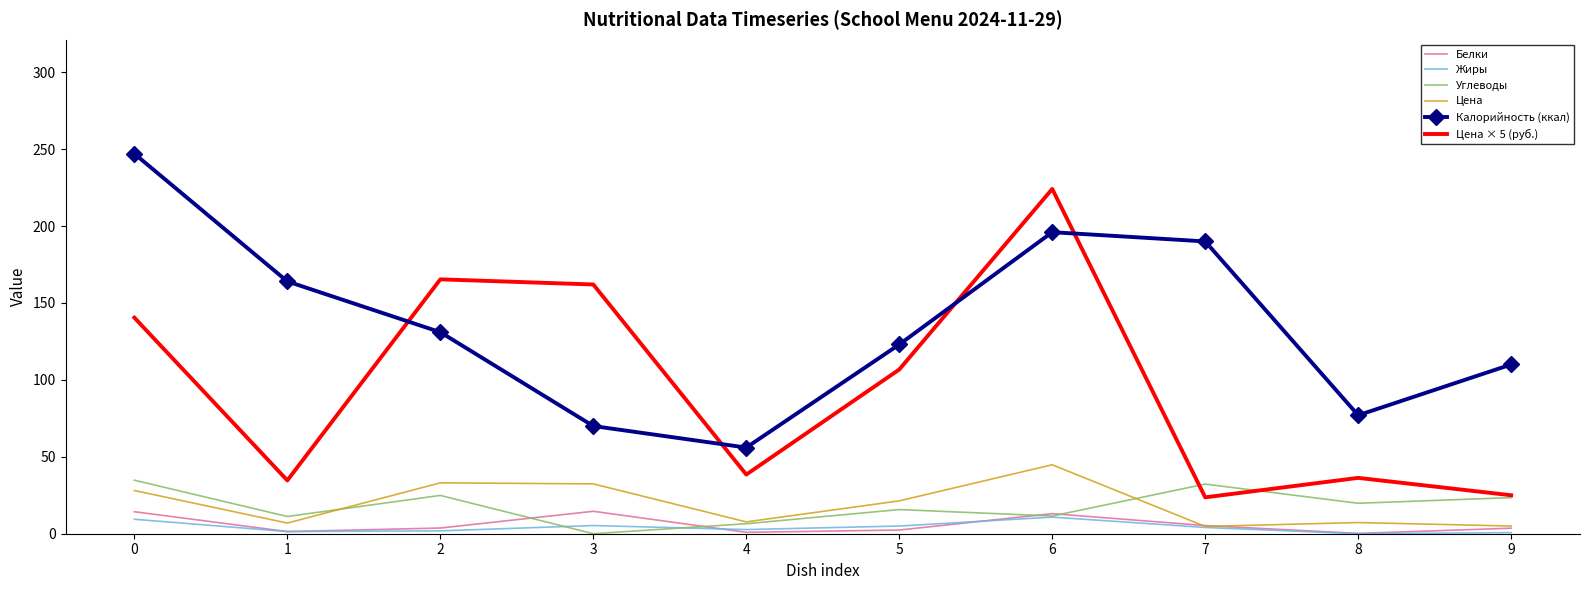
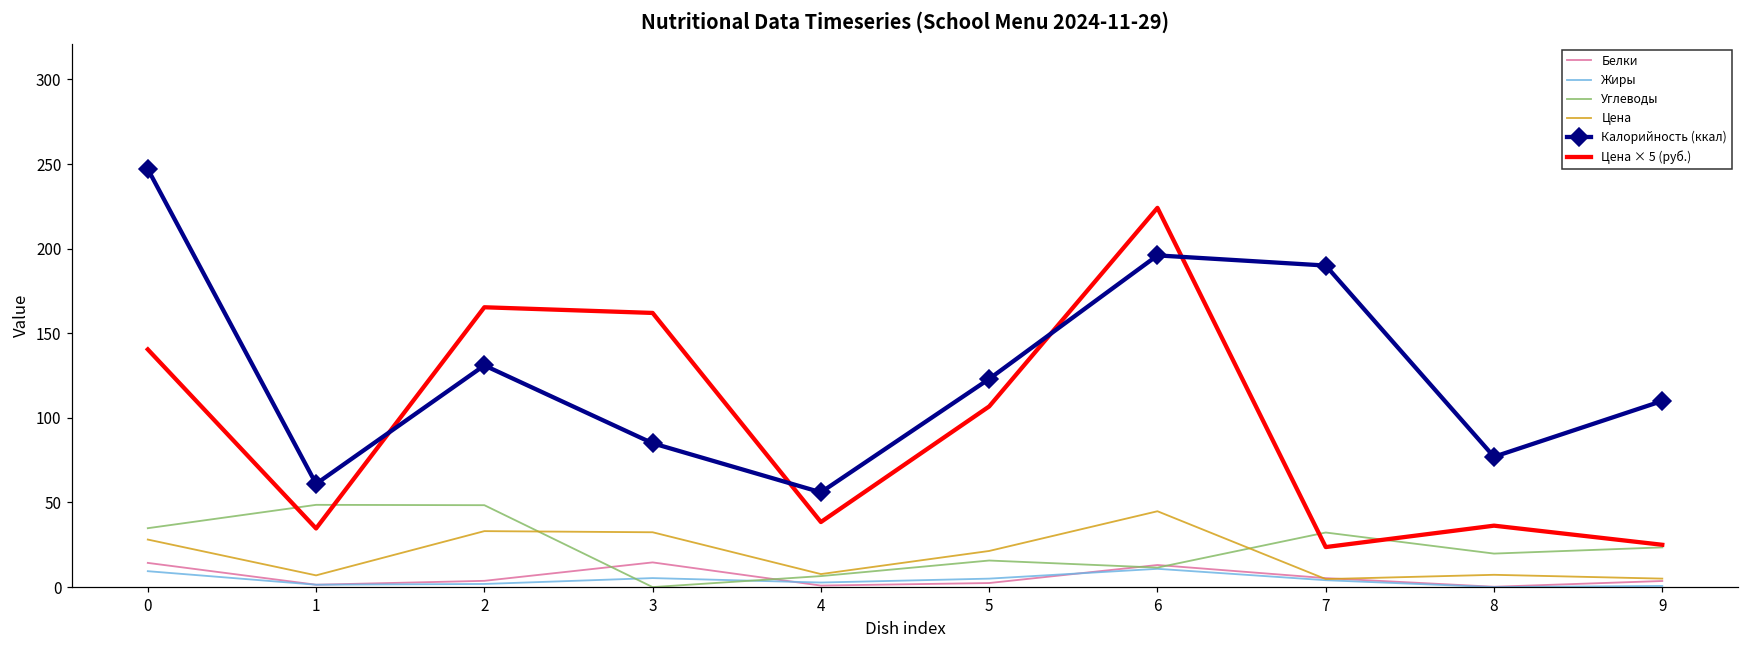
  {
    "Белки": {
      "0": 14,
      "2": 4,
      "3": 15,
      "4": 1,
      "5": 2
    },
    "Жиры": {
      "0": 9,
      "2": 2,
      "3": 5,
      "4": 3,
      "5": 5,
      "9": 1
    },
    "Углеводы": {
      "0": 35,
-     "1": 11,
-     "2": 25,
+     "1": 49,
+     "2": 48,
      "3": 0,
      "5": 16,
      "7": 32,
      "8": 20
    },
    "Цена": {
      "0": 28,
      "1": 7,
      "2": 33,
      "3": 32,
      "5": 21,
      "6": 45,
      "8": 7
    },
    "Калорийность (ккал)": {
      "0": 247,
-     "1": 164,
+     "1": 61,
      "2": 131,
-     "3": 70,
+     "3": 85,
      "4": 56,
      "5": 123,
      "6": 196,
      "7": 190,
      "8": 77,
      "9": 110
    },
    "Цена × 5 (руб.)": {
      "0": 140,
      "1": 35,
      "2": 165,
      "3": 162,
      "4": 38,
      "5": 107,
      "6": 224,
      "7": 24,
      "8": 36
    }
  }
